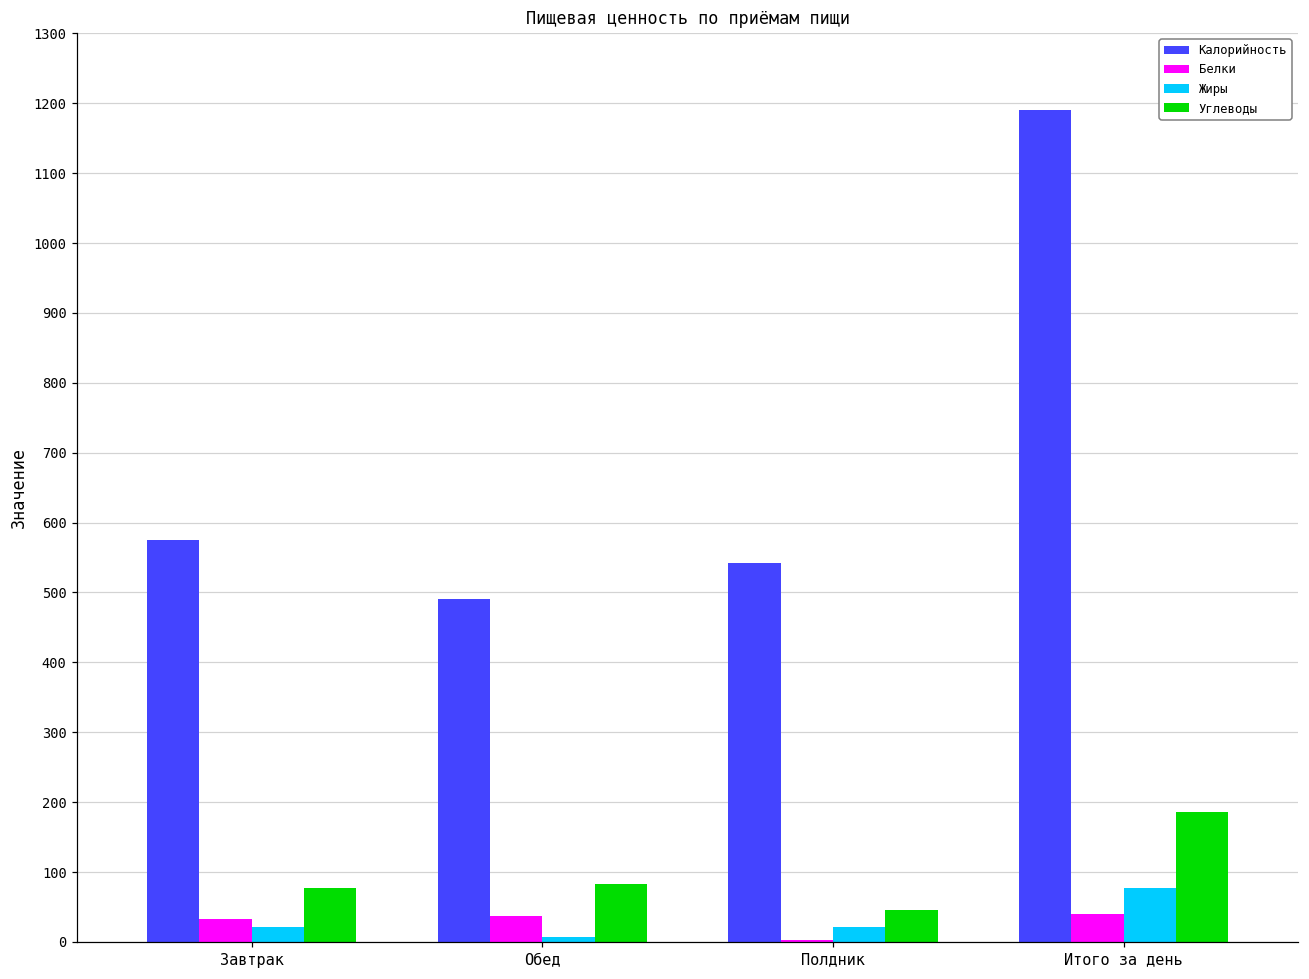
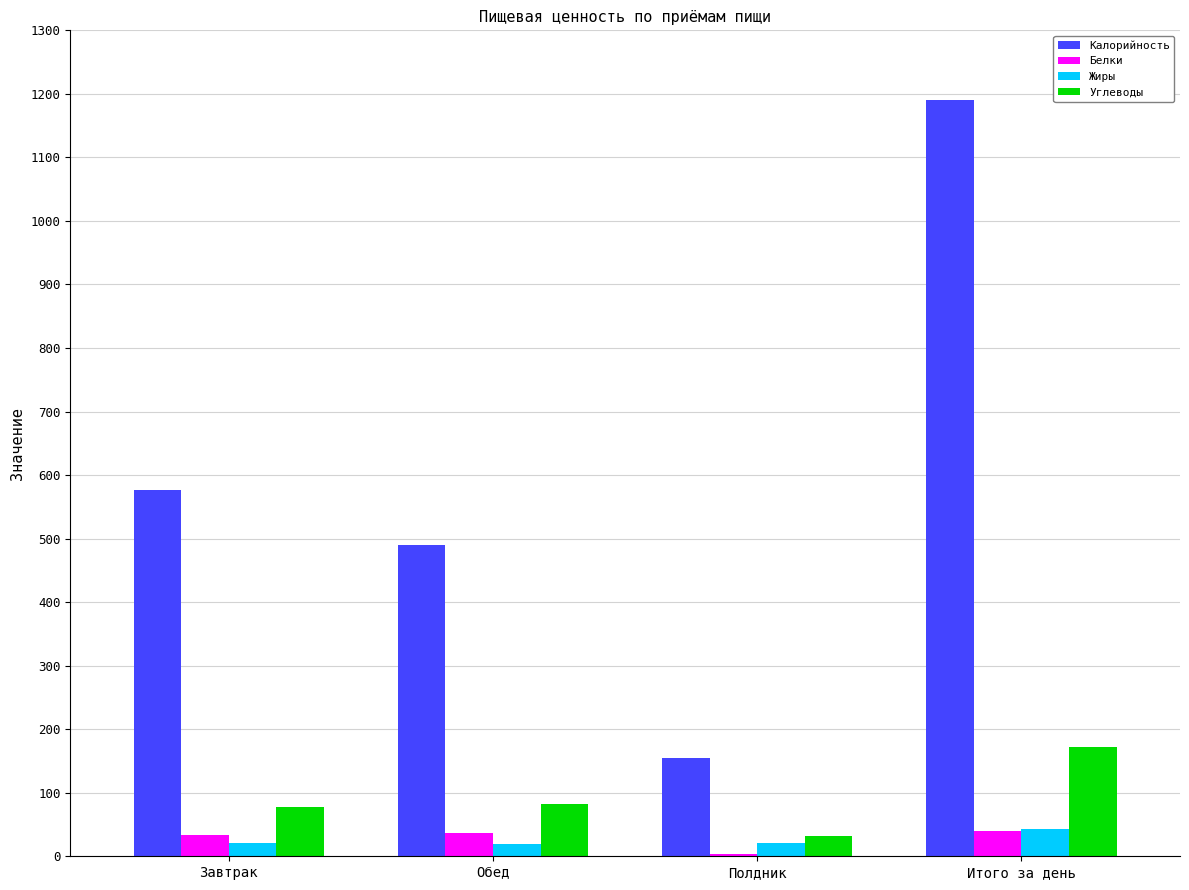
  {
    "Калорийность": {
      "Завтрак": 580,
      "Обед": 490,
-     "Полдник": 540,
+     "Полдник": 160,
      "Итого за день": 1190
    },
    "Белки": {
      "Завтрак": 30,
      "Обед": 40,
      "Итого за день": 40
    },
    "Жиры": {
      "Завтрак": 20,
-     "Обед": 10,
+     "Обед": 20,
      "Полдник": 20,
-     "Итого за день": 80
+     "Итого за день": 40
    },
    "Углеводы": {
      "Завтрак": 80,
      "Обед": 80,
-     "Полдник": 50,
-     "Итого за день": 190
+     "Полдник": 30,
+     "Итого за день": 170
    }
  }
